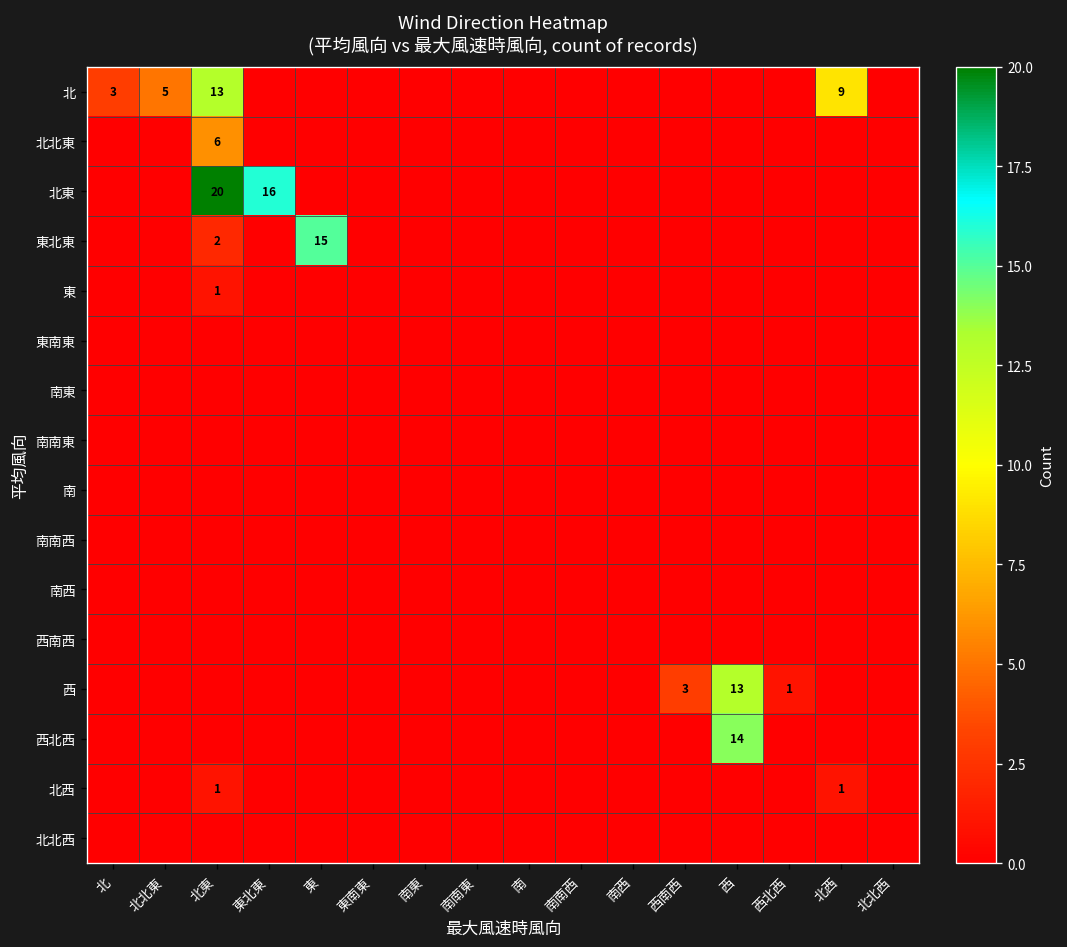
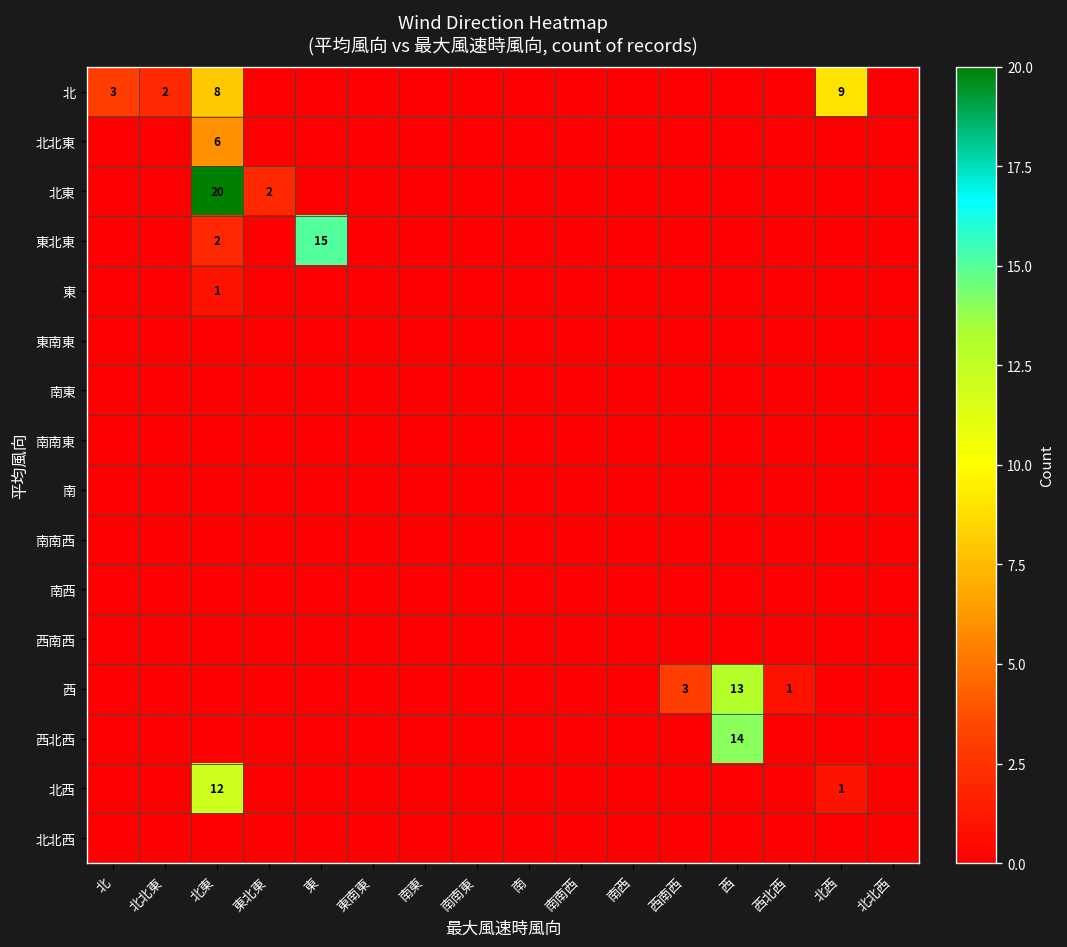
  {
    "北": {
      "北": 3,
-     "北北東": 5,
-     "北東": 13,
+     "北北東": 2,
+     "北東": 8,
      "北西": 9
    },
    "北北東": {
      "北東": 6
    },
    "北東": {
      "北東": 20,
-     "東北東": 16
+     "東北東": 2
    },
    "東北東": {
      "北東": 2,
      "東": 15
    },
    "東": {
      "北東": 1
    },
    "西": {
      "西南西": 3,
      "西": 13,
      "西北西": 1
    },
    "西北西": {
      "西": 14
    },
    "北西": {
-     "北東": 1,
+     "北東": 12,
      "北西": 1
    }
  }
